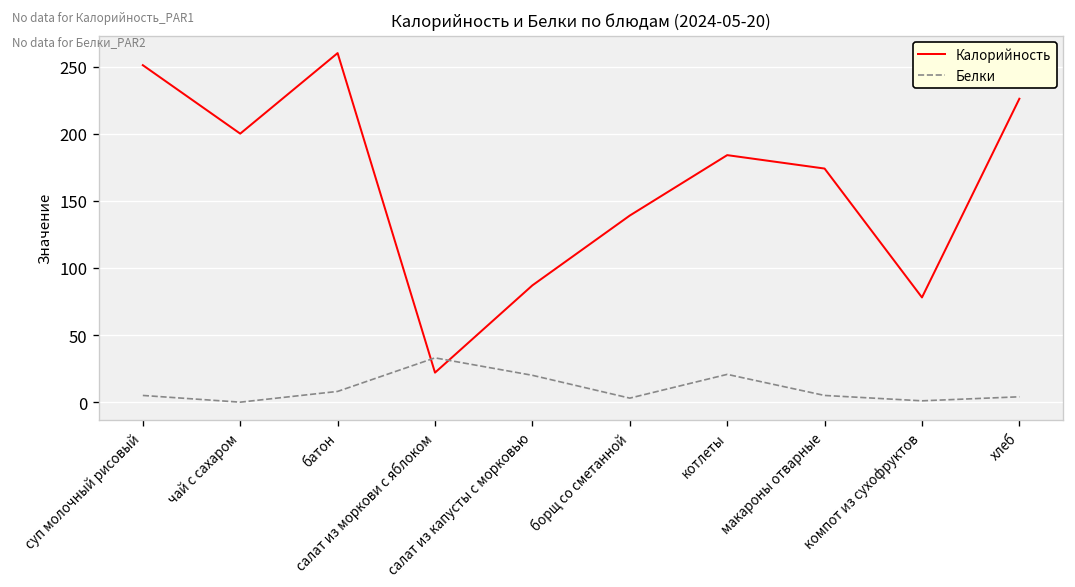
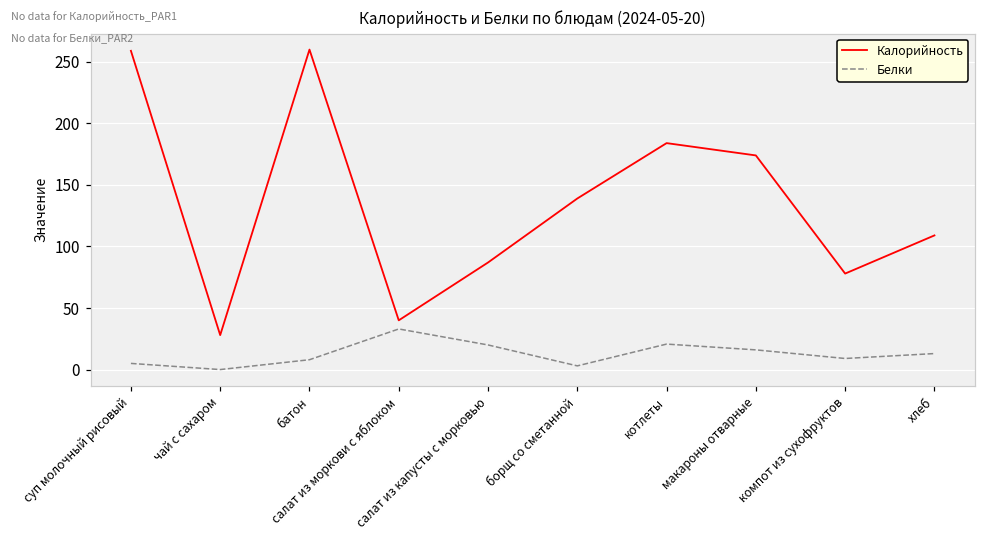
  {
    "Калорийность": {
-     "суп молочный рисовый": 251,
-     "чай с сахаром": 200,
+     "суп молочный рисовый": 259,
+     "чай с сахаром": 28,
      "батон": 260,
-     "салат из моркови с яблоком": 22,
+     "салат из моркови с яблоком": 40,
      "салат из капусты с морковью": 87,
      "борщ со сметанной": 139,
      "котлеты": 184,
      "макароны отварные": 174,
      "компот из сухофруктов": 78,
-     "хлеб": 226
+     "хлеб": 109
    },
    "Белки": {
      "суп молочный рисовый": 5,
      "чай с сахаром": 0,
      "батон": 8,
      "салат из моркови с яблоком": 33,
      "салат из капусты с морковью": 20,
      "борщ со сметанной": 3,
      "котлеты": 21,
-     "макароны отварные": 5,
-     "компот из сухофруктов": 1,
-     "хлеб": 4
+     "макароны отварные": 16,
+     "компот из сухофруктов": 9,
+     "хлеб": 13
    }
  }
